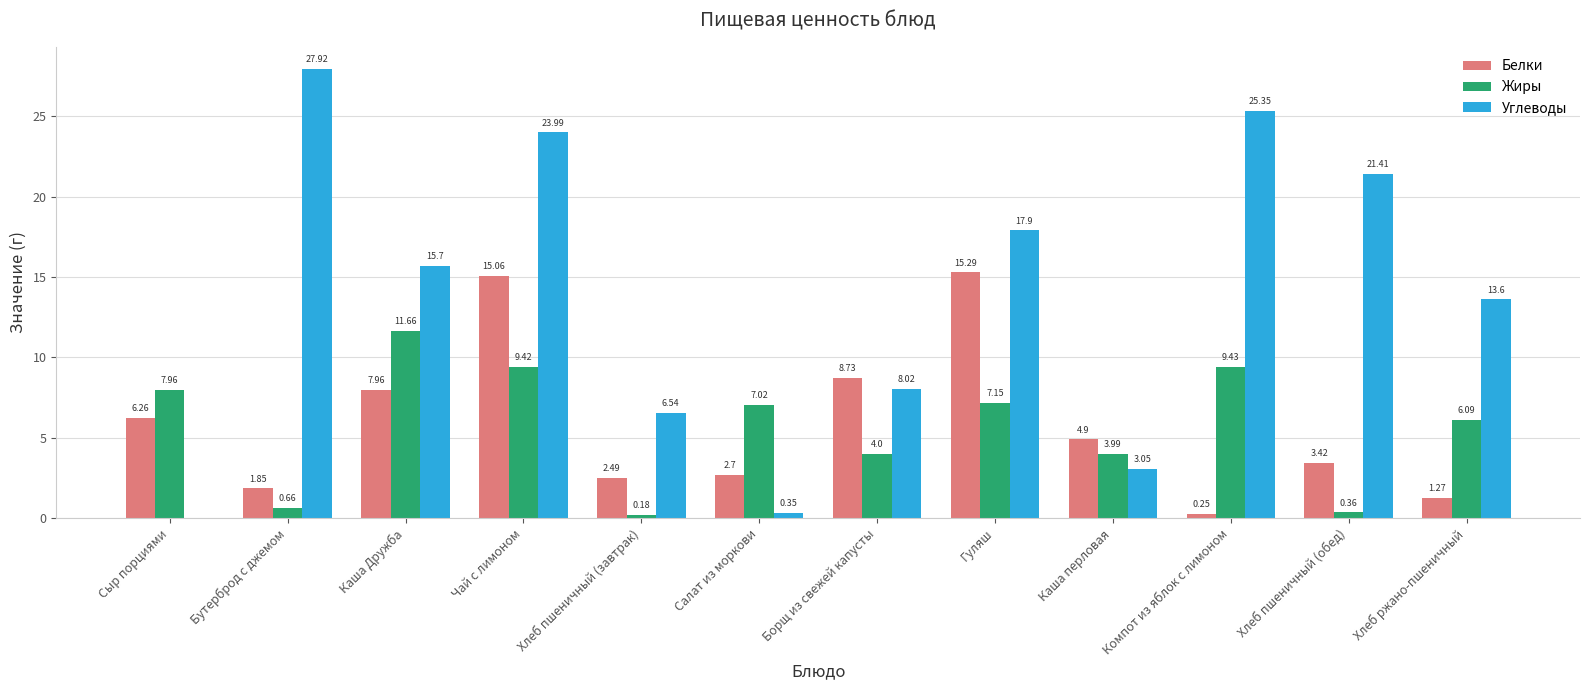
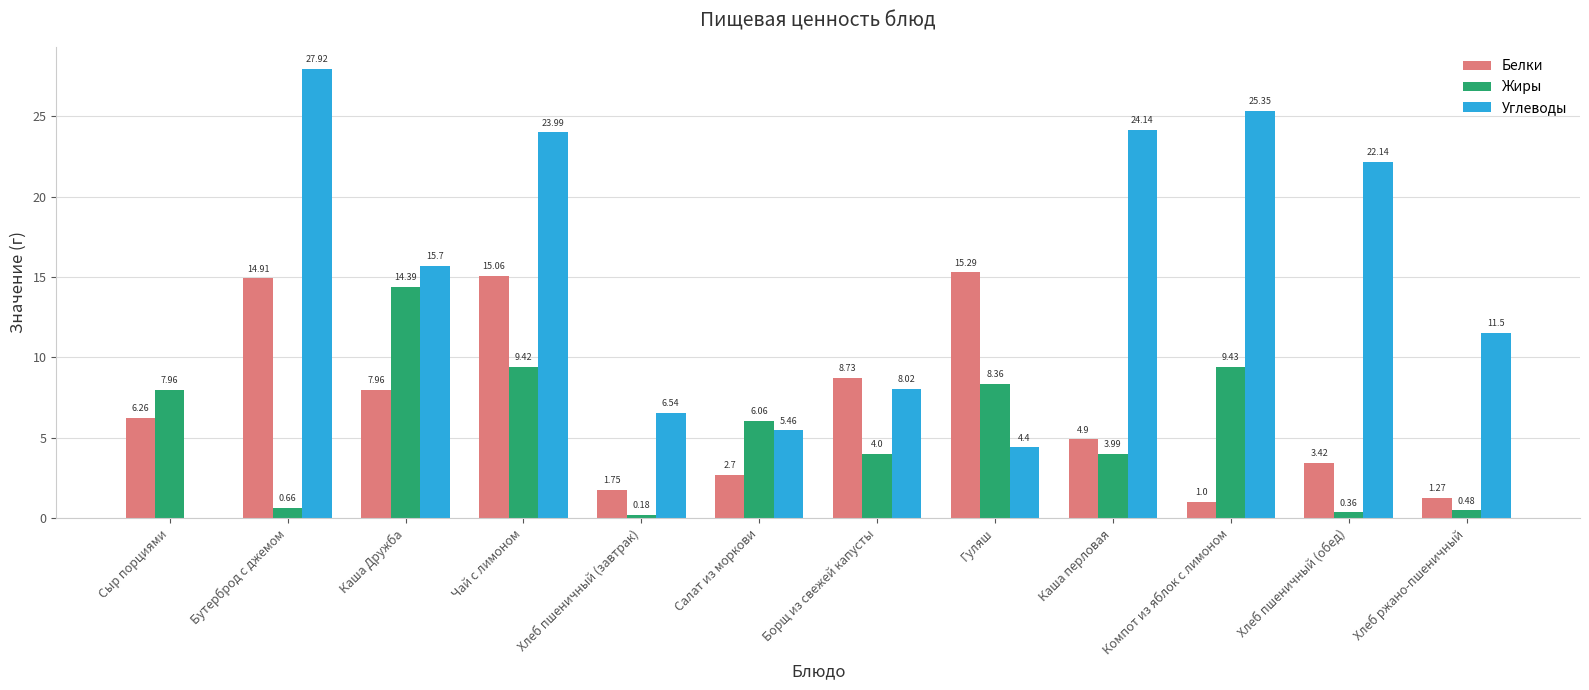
  {
    "Белки": {
      "Сыр порциями": 6.26,
-     "Бутерброд с джемом": 1.85,
+     "Бутерброд с джемом": 14.91,
      "Каша Дружба": 7.96,
      "Чай с лимоном": 15.06,
-     "Хлеб пшеничный (завтрак)": 2.49,
+     "Хлеб пшеничный (завтрак)": 1.75,
      "Салат из моркови": 2.7,
      "Борщ из свежей капусты": 8.73,
      "Гуляш": 15.29,
      "Каша перловая": 4.9,
-     "Компот из яблок с лимоном": 0.25,
+     "Компот из яблок с лимоном": 1.0,
      "Хлеб пшеничный (обед)": 3.42,
      "Хлеб ржано-пшеничный": 1.27
    },
    "Жиры": {
      "Сыр порциями": 7.96,
      "Бутерброд с джемом": 0.66,
-     "Каша Дружба": 11.66,
+     "Каша Дружба": 14.39,
      "Чай с лимоном": 9.42,
      "Хлеб пшеничный (завтрак)": 0.18,
-     "Салат из моркови": 7.02,
+     "Салат из моркови": 6.06,
      "Борщ из свежей капусты": 4.0,
-     "Гуляш": 7.15,
+     "Гуляш": 8.36,
      "Каша перловая": 3.99,
      "Компот из яблок с лимоном": 9.43,
      "Хлеб пшеничный (обед)": 0.36,
-     "Хлеб ржано-пшеничный": 6.09
+     "Хлеб ржано-пшеничный": 0.48
    },
    "Углеводы": {
      "Бутерброд с джемом": 27.92,
      "Каша Дружба": 15.7,
      "Чай с лимоном": 23.99,
      "Хлеб пшеничный (завтрак)": 6.54,
-     "Салат из моркови": 0.35,
+     "Салат из моркови": 5.46,
      "Борщ из свежей капусты": 8.02,
-     "Гуляш": 17.9,
-     "Каша перловая": 3.05,
+     "Гуляш": 4.4,
+     "Каша перловая": 24.14,
      "Компот из яблок с лимоном": 25.35,
-     "Хлеб пшеничный (обед)": 21.41,
-     "Хлеб ржано-пшеничный": 13.6
+     "Хлеб пшеничный (обед)": 22.14,
+     "Хлеб ржано-пшеничный": 11.5
    }
  }
